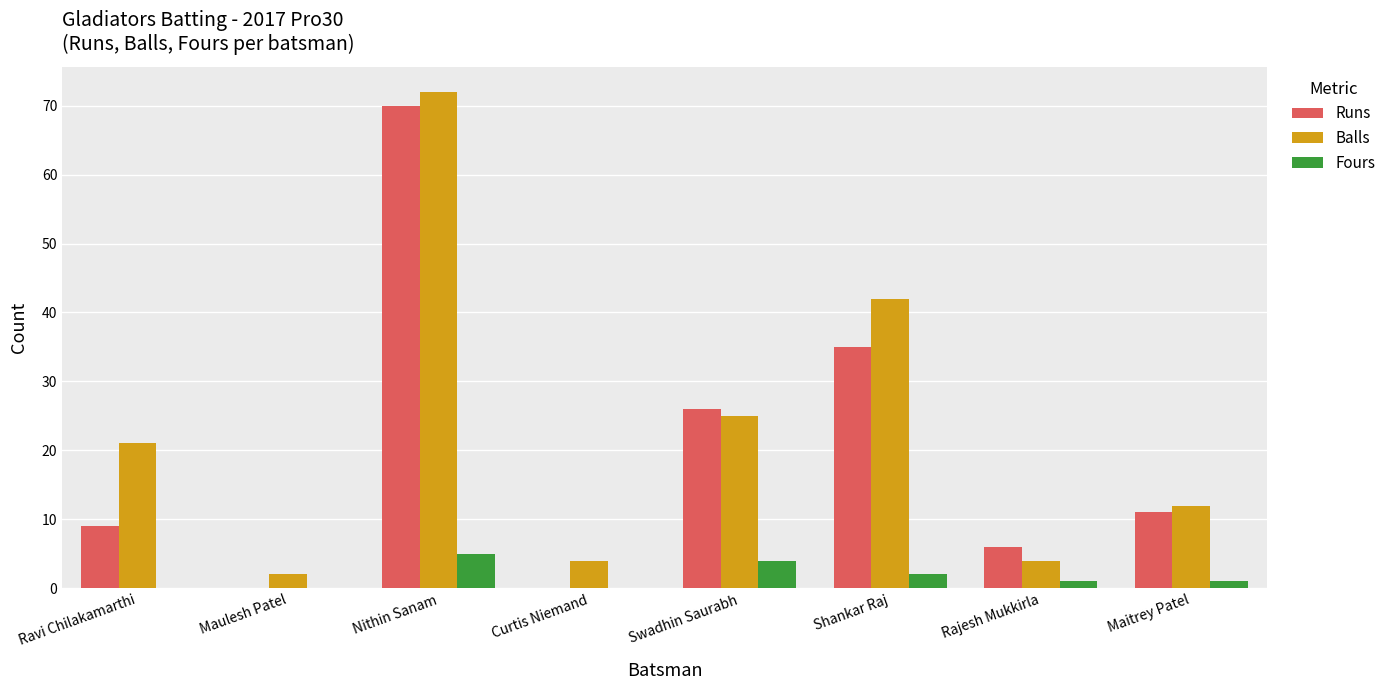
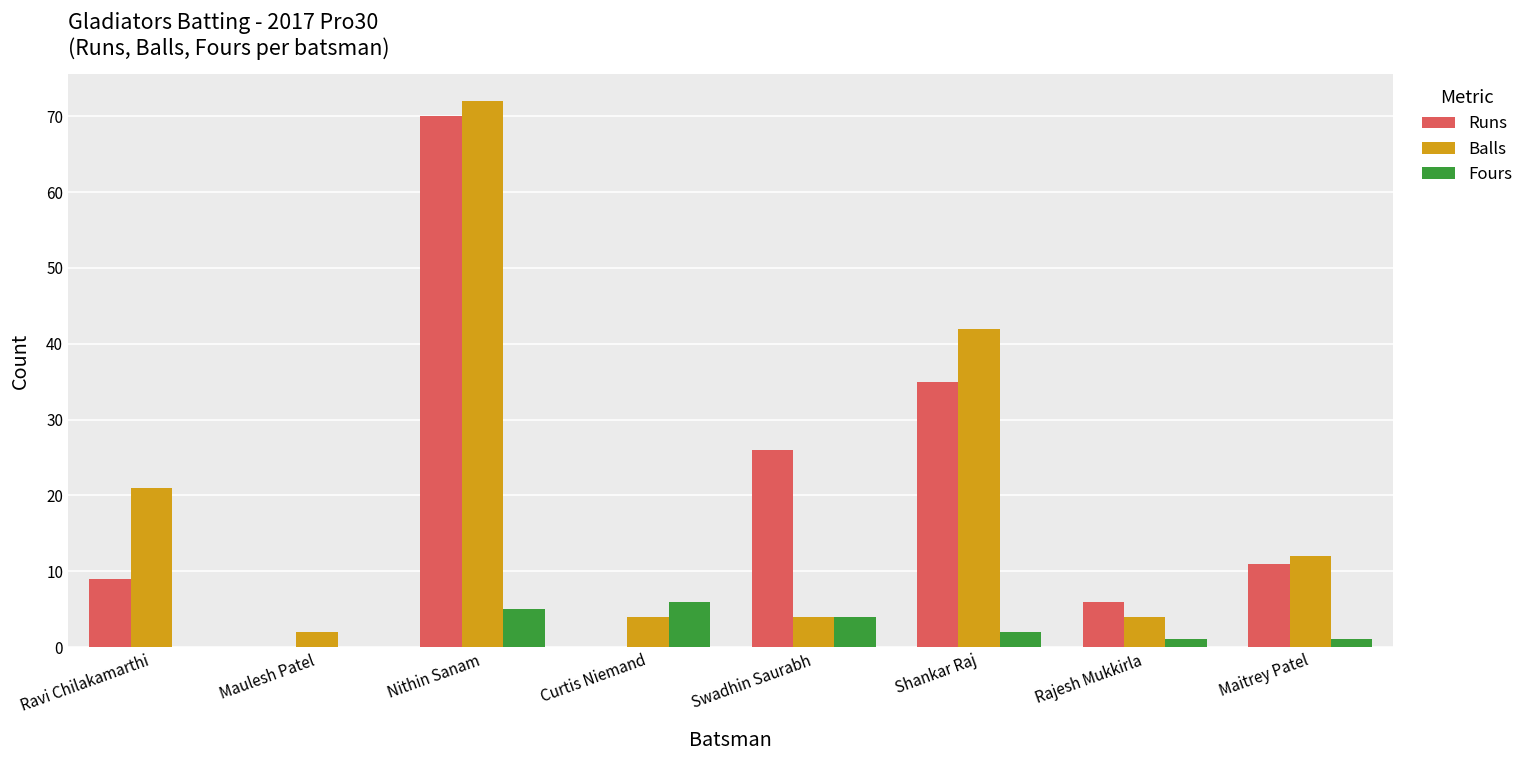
  {
    "Runs": {
      "Ravi Chilakamarthi": 9,
      "Maulesh Patel": 0,
      "Nithin Sanam": 70,
      "Curtis Niemand": 0,
      "Swadhin Saurabh": 26,
      "Shankar Raj": 35,
      "Rajesh Mukkirla": 6,
      "Maitrey Patel": 11
    },
    "Balls": {
      "Ravi Chilakamarthi": 21,
      "Maulesh Patel": 2,
      "Nithin Sanam": 72,
      "Curtis Niemand": 4,
-     "Swadhin Saurabh": 25,
+     "Swadhin Saurabh": 4,
      "Shankar Raj": 42,
      "Rajesh Mukkirla": 4,
      "Maitrey Patel": 12
    },
    "Fours": {
      "Ravi Chilakamarthi": 0,
      "Maulesh Patel": 0,
      "Nithin Sanam": 5,
-     "Curtis Niemand": 0,
+     "Curtis Niemand": 6,
      "Swadhin Saurabh": 4,
      "Shankar Raj": 2,
      "Rajesh Mukkirla": 1,
      "Maitrey Patel": 1
    }
  }
